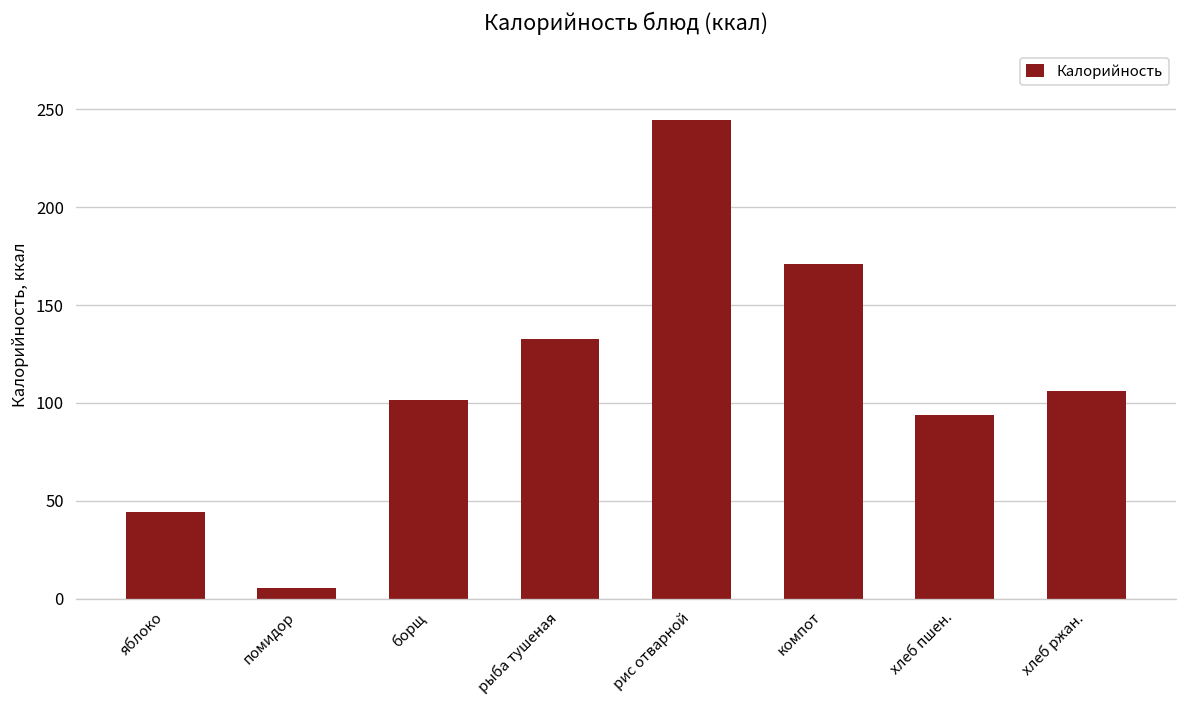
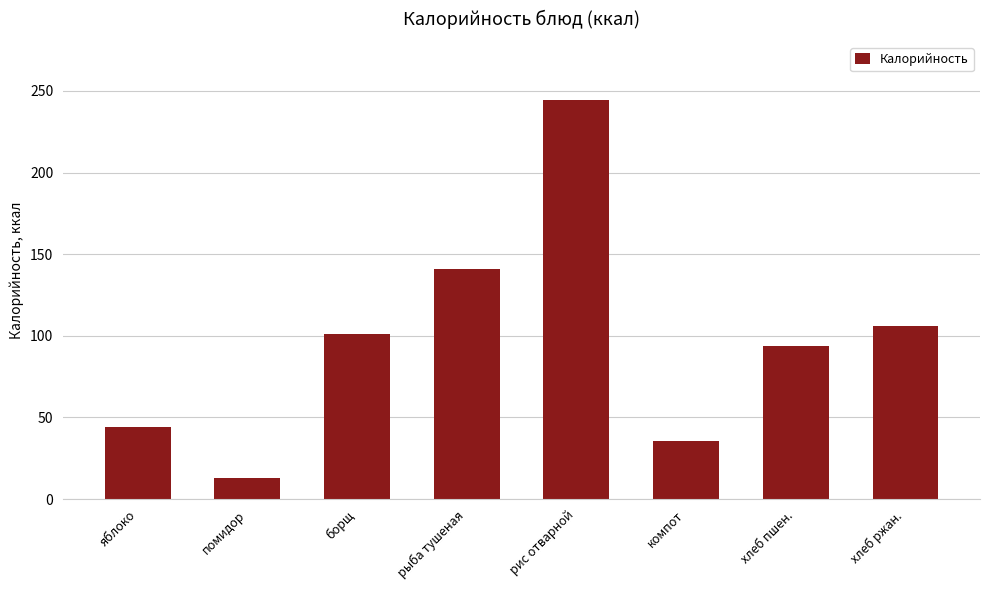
  {
    "яблоко": 44,
-   "помидор": 6,
+   "помидор": 13,
    "борщ": 101,
-   "рыба тушеная": 133,
+   "рыба тушеная": 141,
    "рис отварной": 244,
-   "компот": 171,
+   "компот": 36,
    "хлеб пшен.": 94,
    "хлеб ржан.": 106
  }
